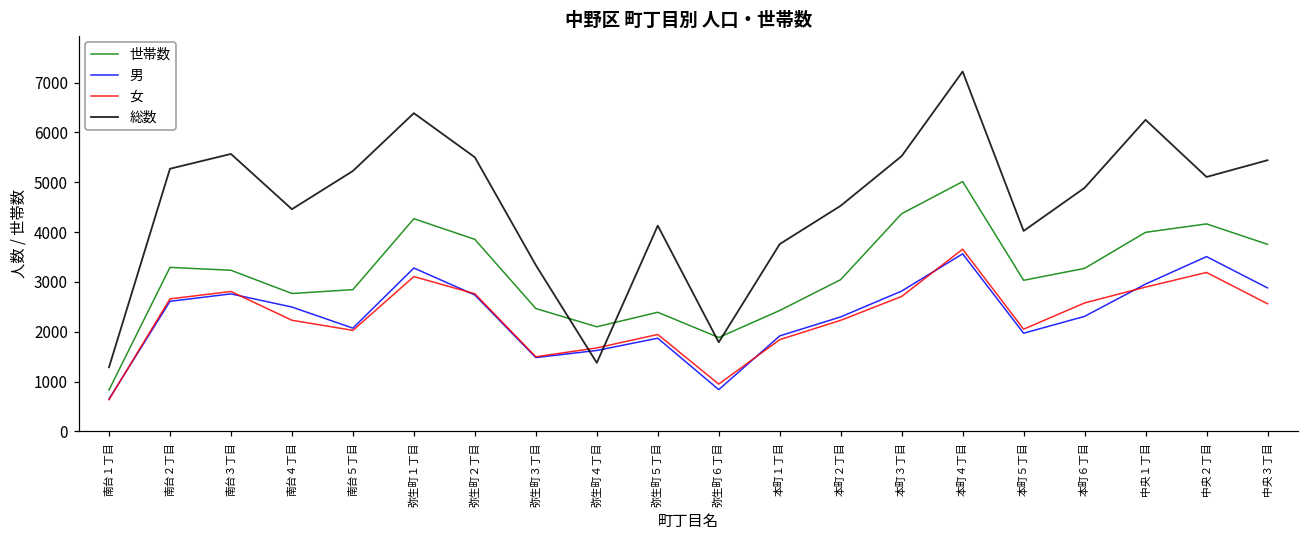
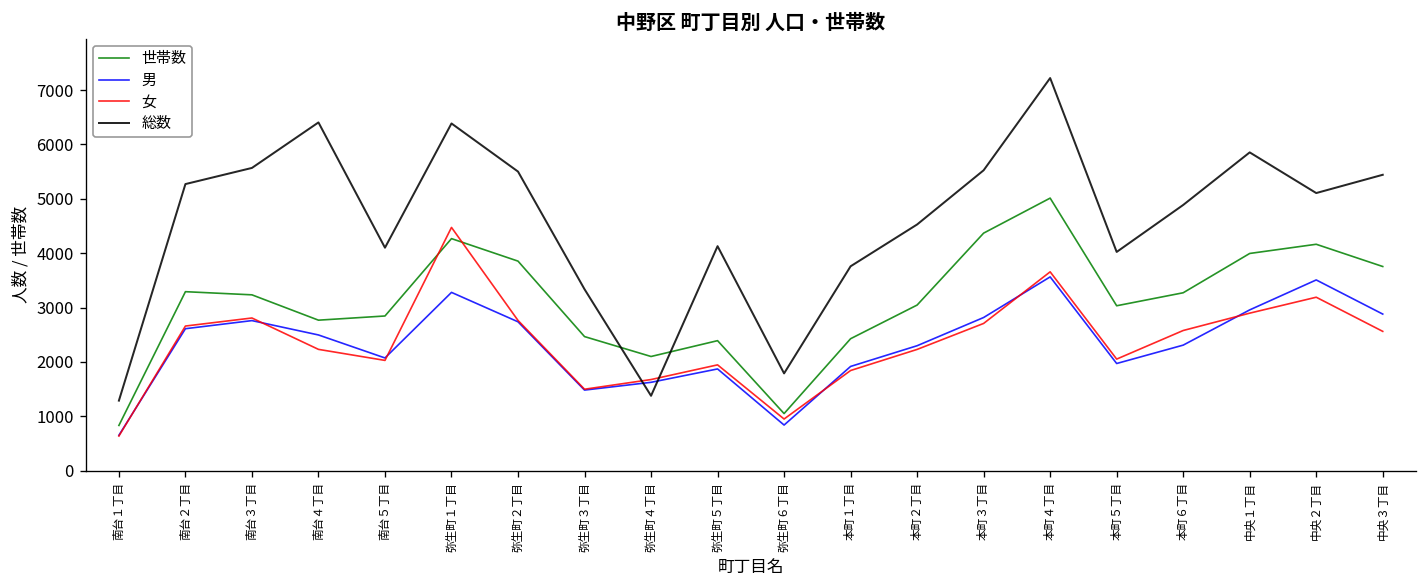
  {
    "世帯数": {
      "南台１丁目": 800,
      "南台２丁目": 3300,
      "南台３丁目": 3200,
      "南台４丁目": 2800,
      "南台５丁目": 2800,
      "弥生町１丁目": 4300,
      "弥生町２丁目": 3900,
      "弥生町３丁目": 2500,
      "弥生町４丁目": 2100,
      "弥生町５丁目": 2400,
-     "弥生町６丁目": 1900,
+     "弥生町６丁目": 1100,
      "本町１丁目": 2400,
      "本町２丁目": 3000,
      "本町３丁目": 4400,
      "本町４丁目": 5000,
      "本町５丁目": 3000,
      "本町６丁目": 3300,
      "中央１丁目": 4000,
      "中央２丁目": 4200,
      "中央３丁目": 3800
    },
    "男": {
      "南台４丁目": 2500,
      "弥生町１丁目": 3300,
      "弥生町５丁目": 1900,
      "弥生町６丁目": 800,
      "本町１丁目": 1900,
      "本町２丁目": 2300,
      "本町３丁目": 2800,
      "本町４丁目": 3600,
      "本町５丁目": 2000,
      "本町６丁目": 2300,
      "中央１丁目": 3000,
      "中央２丁目": 3500,
      "中央３丁目": 2900
    },
    "女": {
      "南台４丁目": 2200,
-     "弥生町１丁目": 3100,
+     "弥生町１丁目": 4500,
      "弥生町５丁目": 1900,
      "弥生町６丁目": 1000,
      "本町１丁目": 1800,
      "本町２丁目": 2200,
      "本町３丁目": 2700,
      "本町４丁目": 3700,
      "本町５丁目": 2100,
      "本町６丁目": 2600,
      "中央１丁目": 2900,
      "中央２丁目": 3200,
      "中央３丁目": 2600
    },
    "総数": {
      "南台１丁目": 1300,
      "南台２丁目": 5300,
      "南台３丁目": 5600,
-     "南台４丁目": 4500,
-     "南台５丁目": 5200,
+     "南台４丁目": 6400,
+     "南台５丁目": 4100,
      "弥生町１丁目": 6400,
      "弥生町２丁目": 5500,
      "弥生町３丁目": 3300,
      "弥生町４丁目": 1400,
      "弥生町５丁目": 4100,
      "弥生町６丁目": 1800,
      "本町１丁目": 3800,
      "本町２丁目": 4500,
      "本町３丁目": 5500,
      "本町４丁目": 7200,
      "本町５丁目": 4000,
      "本町６丁目": 4900,
-     "中央１丁目": 6300,
+     "中央１丁目": 5900,
      "中央２丁目": 5100,
      "中央３丁目": 5400
    }
  }
